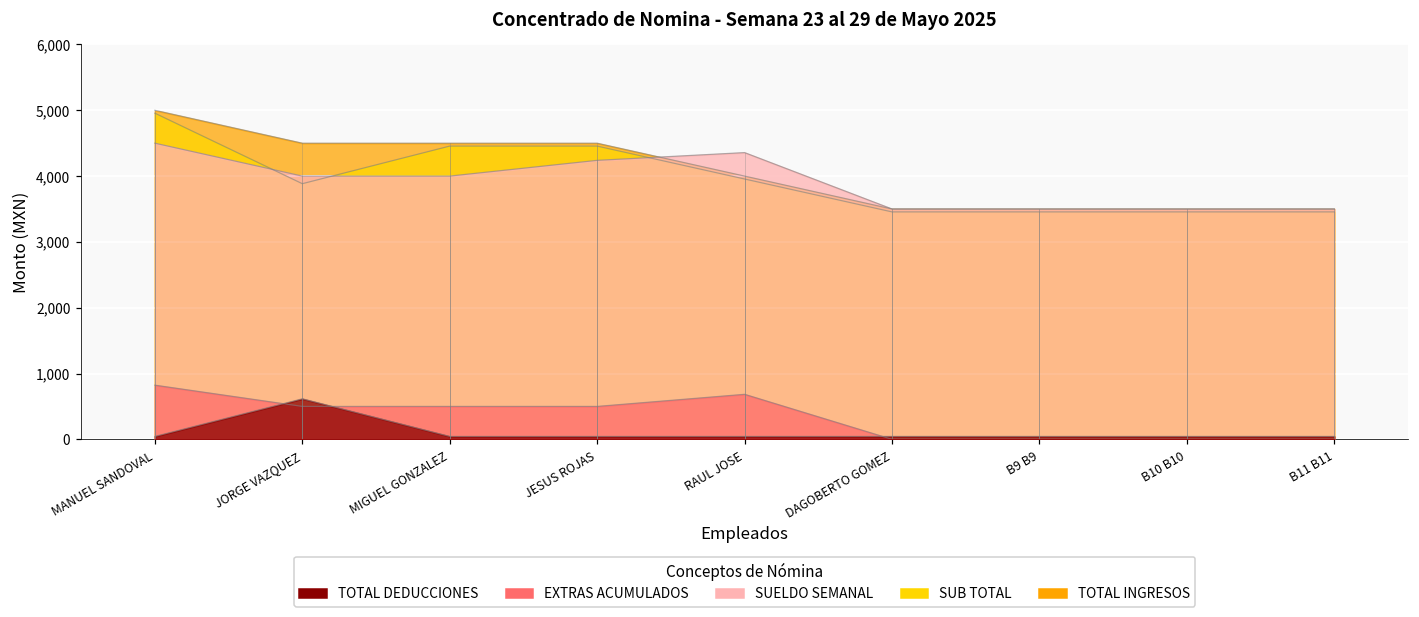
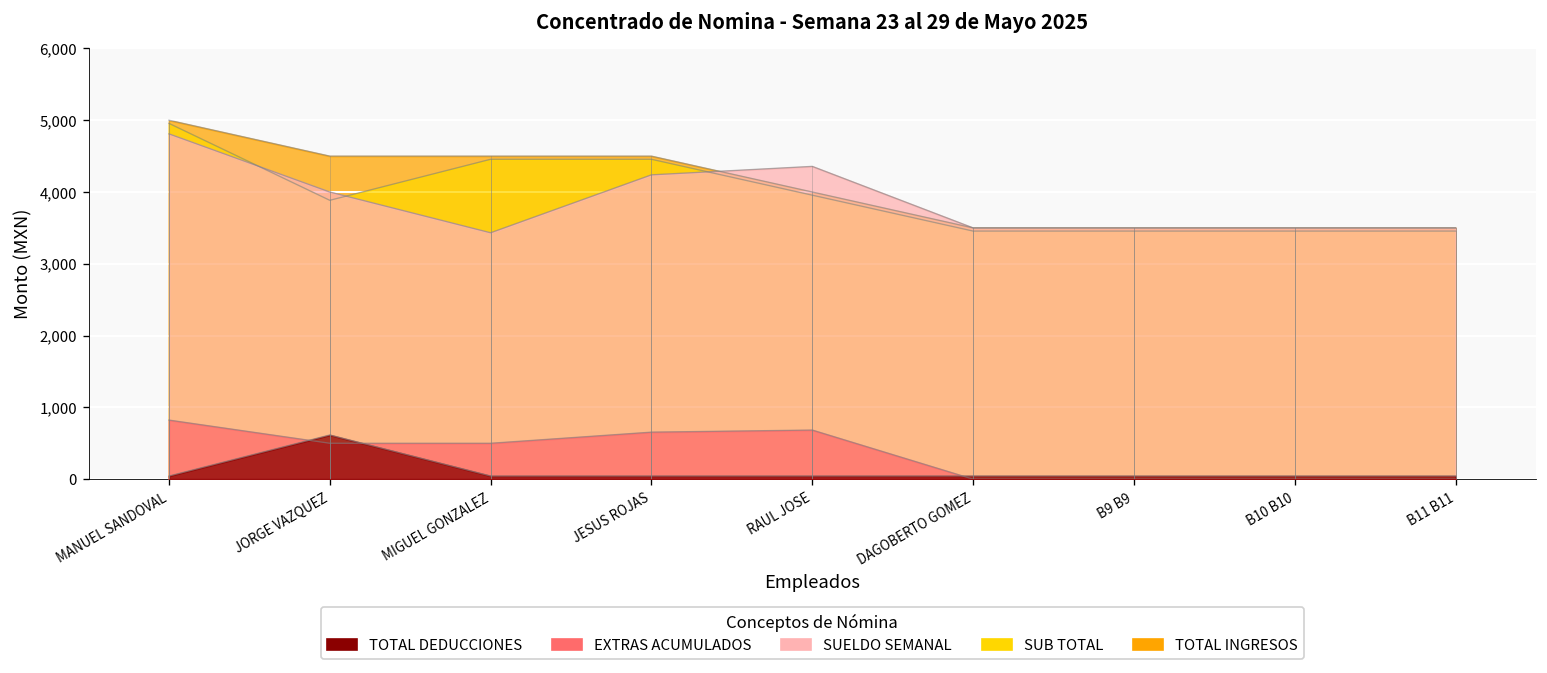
  {
    "SUELDO SEMANAL": {
-     "MANUEL SANDOVAL": "4,500",
-     "MIGUEL GONZALEZ": "4,000"
+     "MANUEL SANDOVAL": "4,800",
+     "MIGUEL GONZALEZ": "3,400"
    },
    "EXTRAS ACUMULADOS": {
-     "JESUS ROJAS": "500"
+     "JESUS ROJAS": "700"
    }
  }
